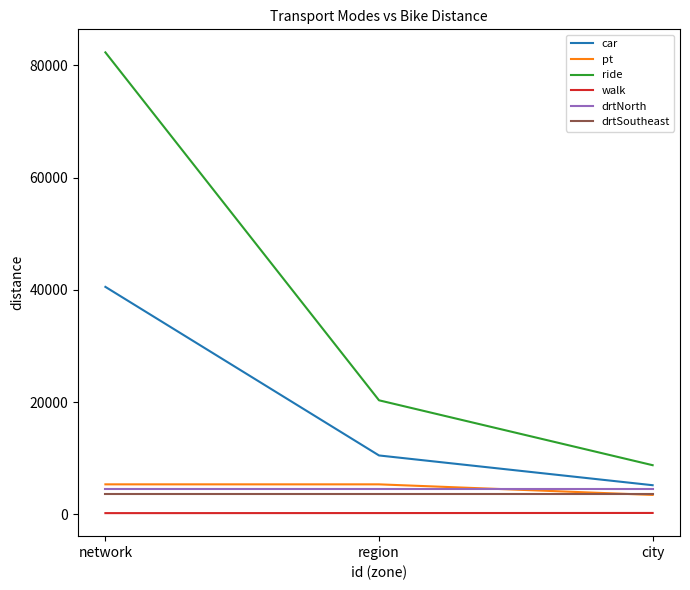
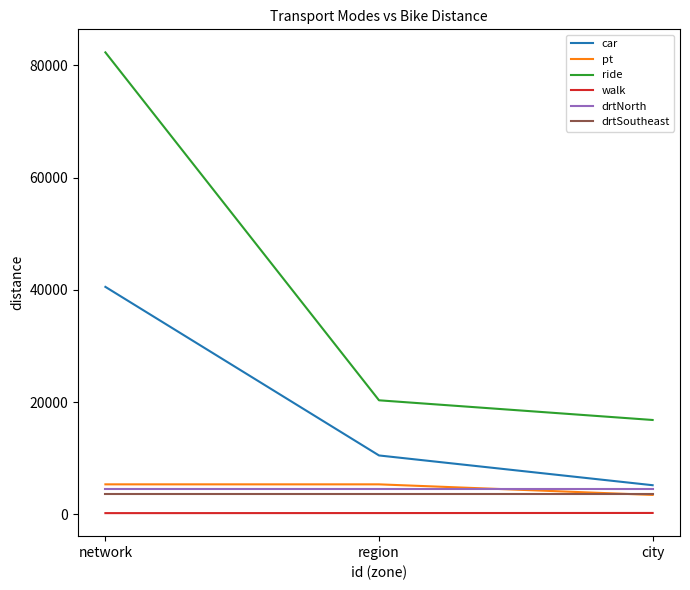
  {
    "car": {
      "network": 41000,
      "region": 10000,
      "city": 5000
    },
    "pt": {
      "network": 5000,
      "region": 5000
    },
    "ride": {
      "network": 82000,
      "region": 20000,
-     "city": 9000
+     "city": 17000
    },
    "walk": {
      "network": 0,
      "region": 0,
      "city": 0
    },
    "drtNorth": {
      "network": 4000,
      "region": 4000,
      "city": 4000
    },
    "drtSoutheast": {
      "network": 4000,
      "region": 4000
    }
  }
